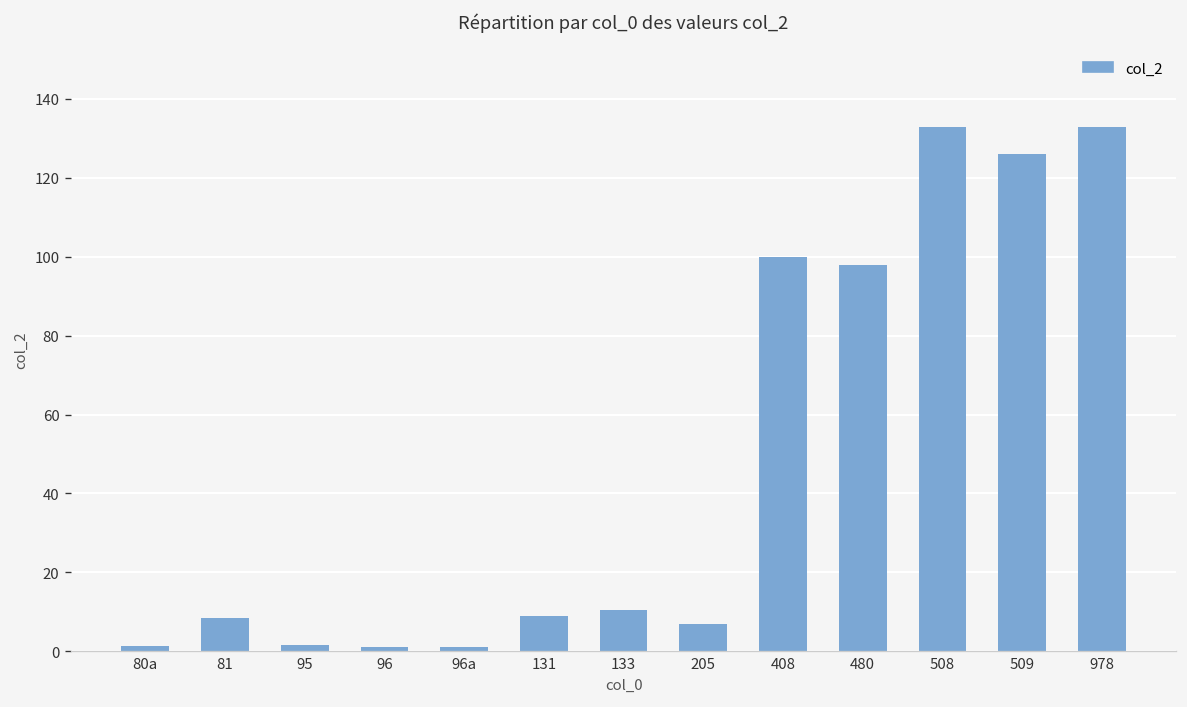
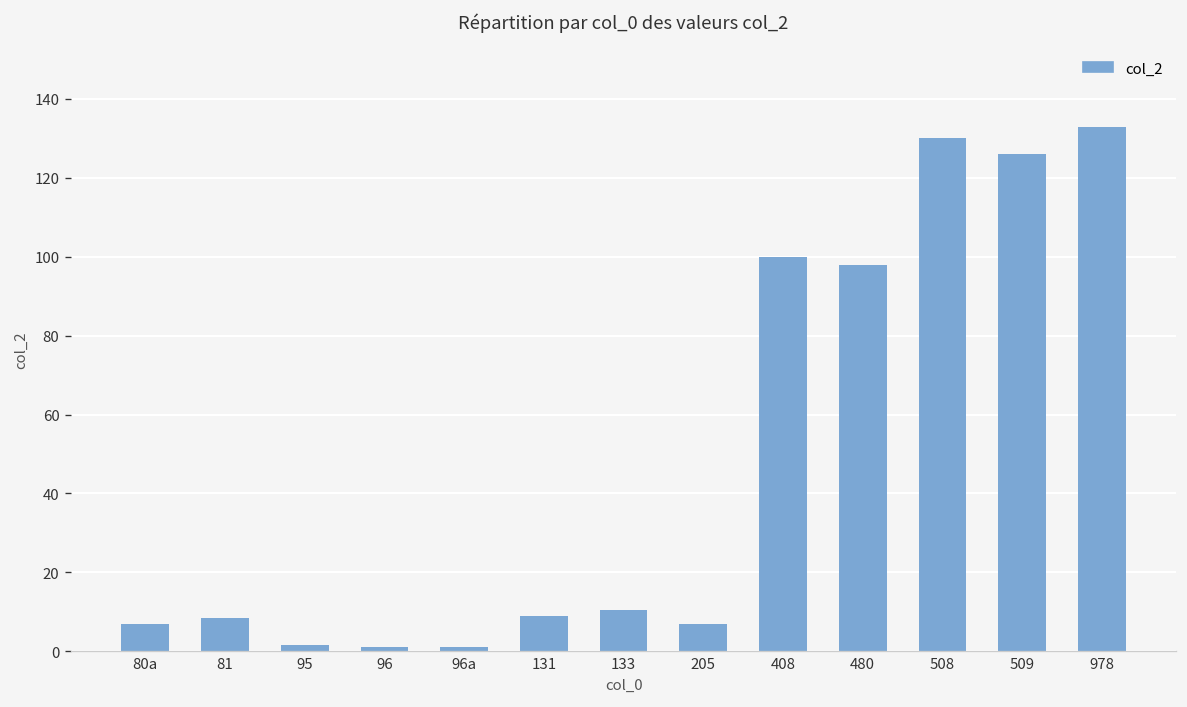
  {
-   "80a": 1,
+   "80a": 7,
    "81": 8,
    "95": 2,
    "96": 1,
    "96a": 1,
    "131": 9,
    "133": 10,
    "205": 7,
    "408": 100,
    "480": 98,
-   "508": 133,
+   "508": 130,
    "509": 126,
    "978": 133
  }
